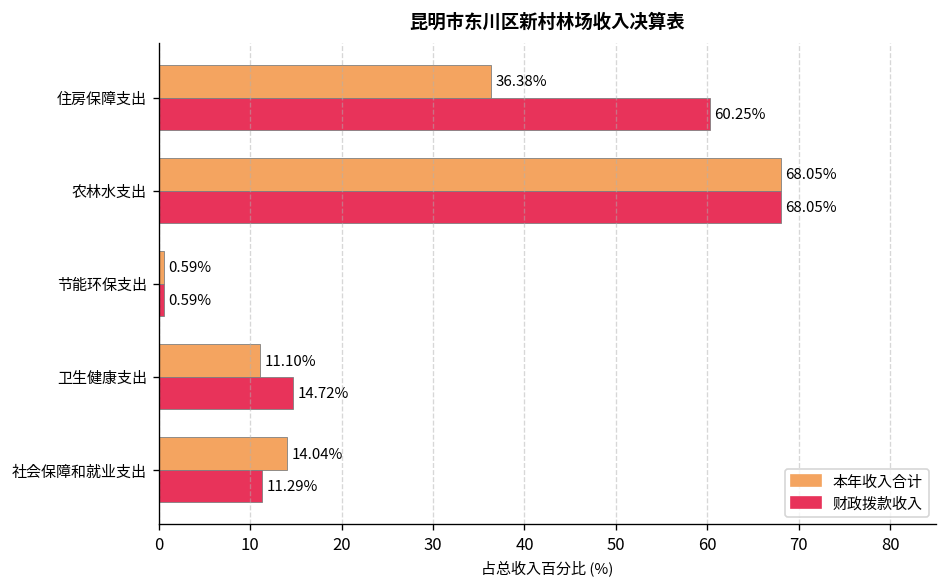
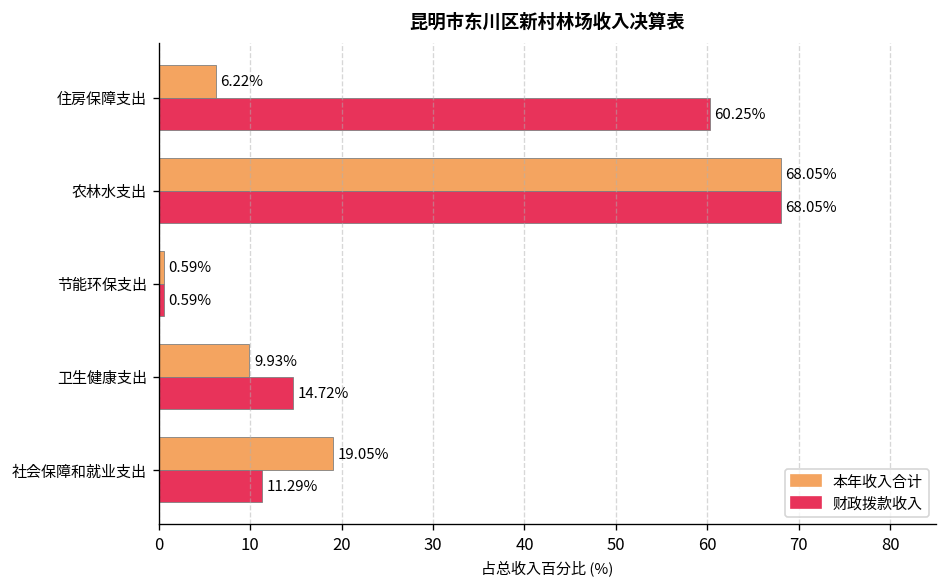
  {
    "本年收入合计": {
-     "住房保障支出": "36.38%",
+     "住房保障支出": "6.22%",
      "农林水支出": "68.05%",
      "节能环保支出": "0.59%",
-     "卫生健康支出": "11.10%",
-     "社会保障和就业支出": "14.04%"
+     "卫生健康支出": "9.93%",
+     "社会保障和就业支出": "19.05%"
    },
    "财政拨款收入": {
      "住房保障支出": "60.25%",
      "农林水支出": "68.05%",
      "节能环保支出": "0.59%",
      "卫生健康支出": "14.72%",
      "社会保障和就业支出": "11.29%"
    }
  }
